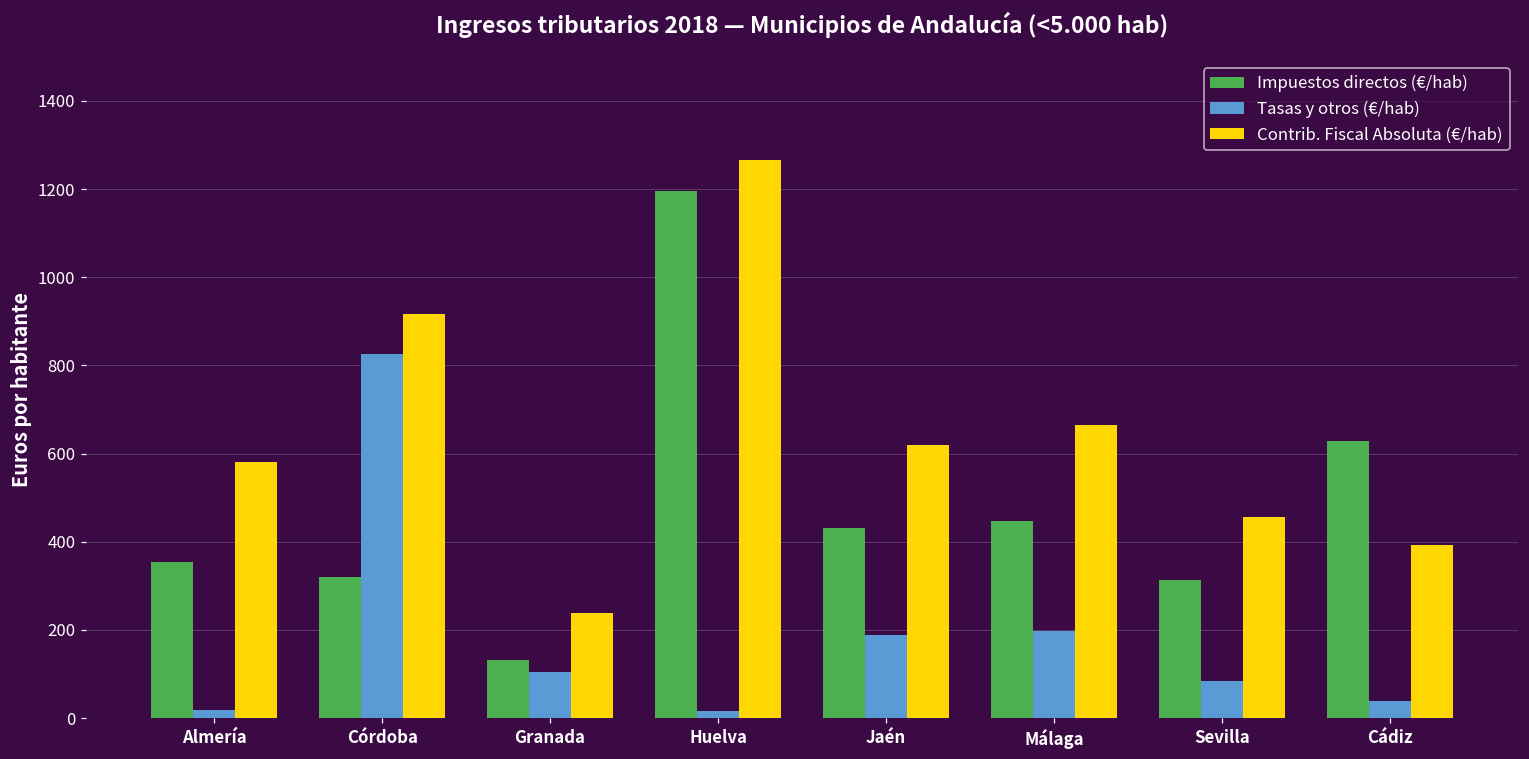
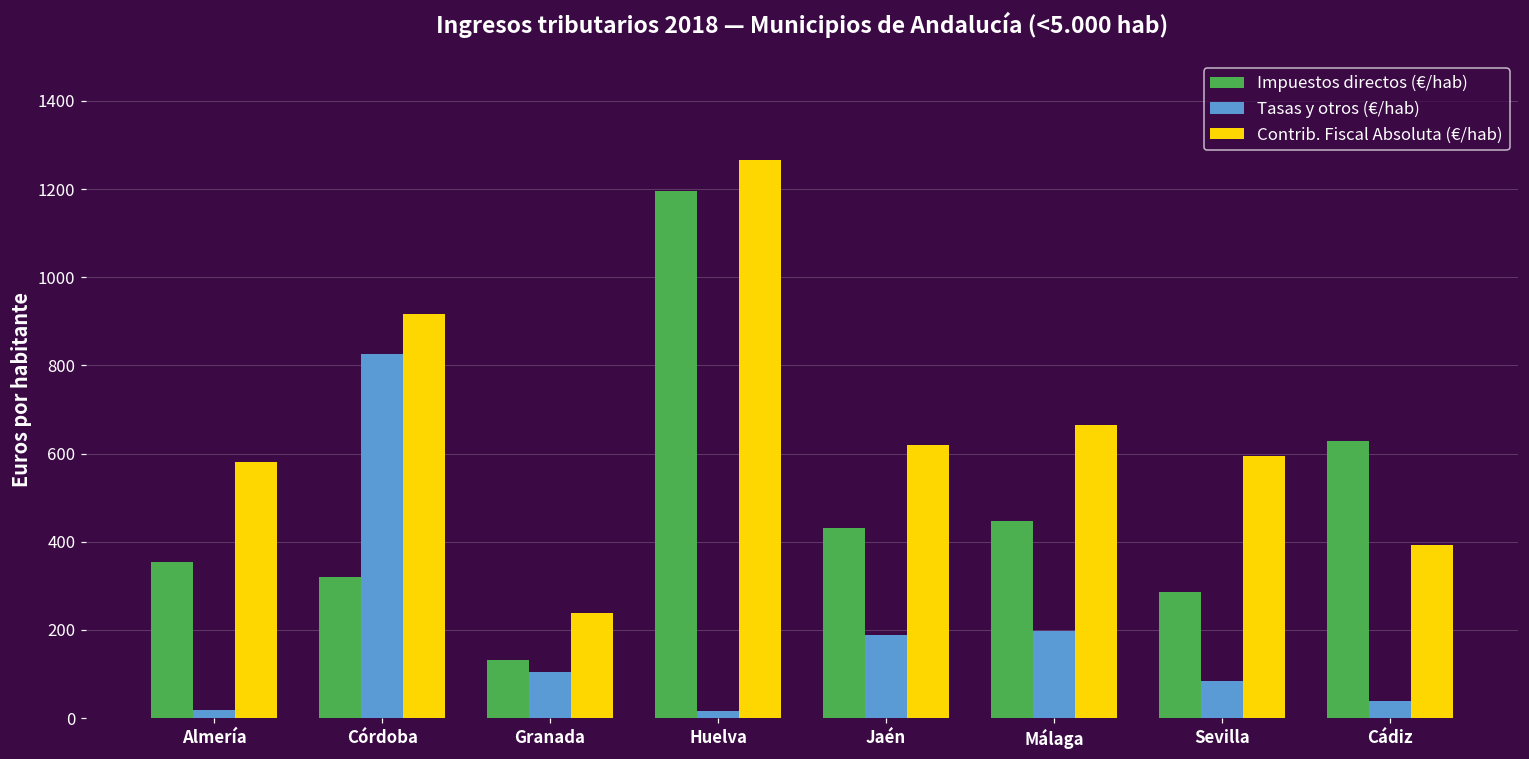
  {
    "Impuestos directos (€/hab)": {
      "Almería": 350,
      "Córdoba": 320,
      "Granada": 130,
      "Huelva": 1200,
      "Jaén": 430,
      "Málaga": 450,
-     "Sevilla": 310,
+     "Sevilla": 290,
      "Cádiz": 630
    },
    "Tasas y otros (€/hab)": {
      "Almería": 20,
      "Córdoba": 830,
      "Granada": 110,
      "Huelva": 20,
      "Jaén": 190,
      "Málaga": 200,
      "Sevilla": 90,
      "Cádiz": 40
    },
    "Contrib. Fiscal Absoluta (€/hab)": {
      "Almería": 580,
      "Córdoba": 920,
      "Granada": 240,
      "Huelva": 1260,
      "Jaén": 620,
      "Málaga": 670,
-     "Sevilla": 460,
+     "Sevilla": 590,
      "Cádiz": 390
    }
  }
